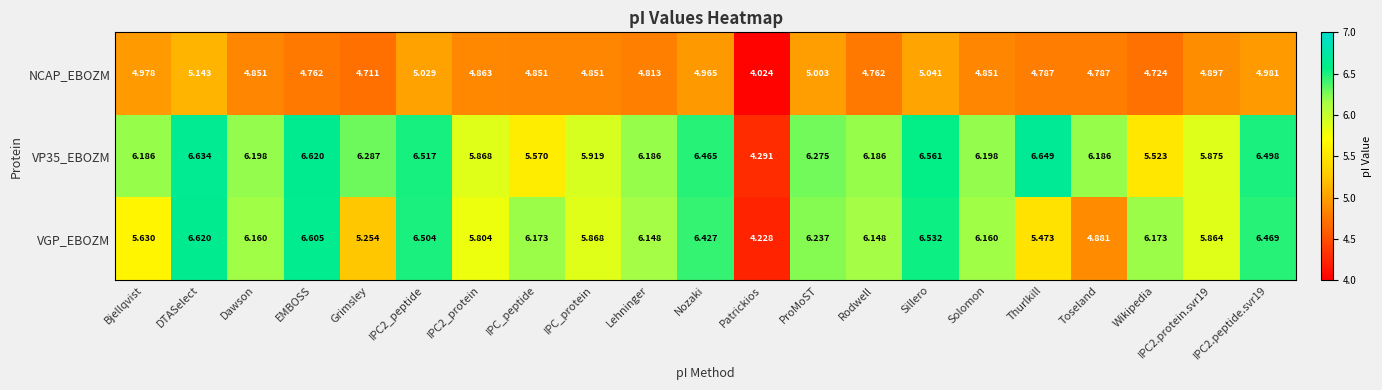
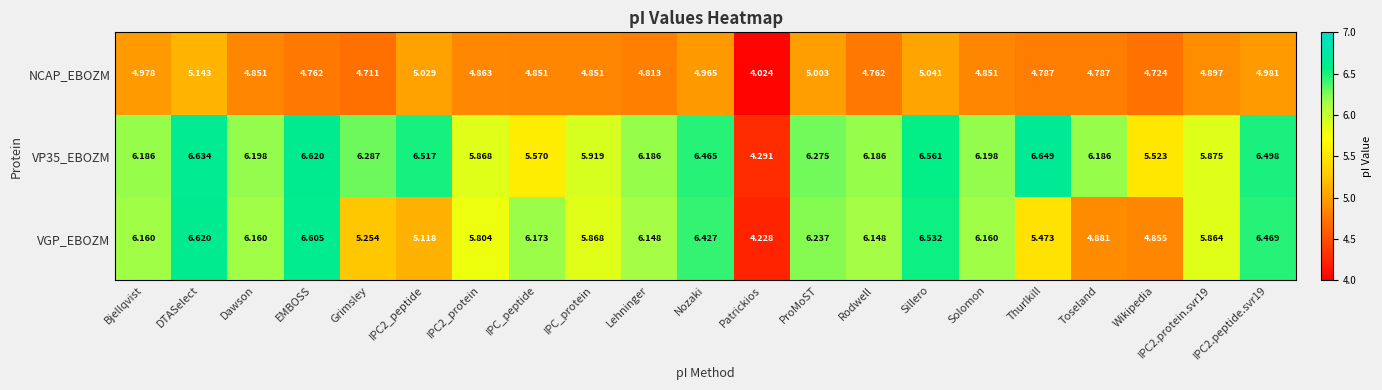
  {
    "NCAP_EBOZM": {
      "Bjellqvist": 4.978,
      "DTASelect": 5.143,
      "Dawson": 4.851,
      "EMBOSS": 4.762,
      "Grimsley": 4.711,
      "IPC2_peptide": 5.029,
      "IPC2_protein": 4.863,
      "IPC_peptide": 4.851,
      "IPC_protein": 4.851,
      "Lehninger": 4.813,
      "Nozaki": 4.965,
      "Patrickios": 4.024,
      "ProMoST": 5.003,
      "Rodwell": 4.762,
      "Sillero": 5.041,
      "Solomon": 4.851,
      "Thurlkill": 4.787,
      "Toseland": 4.787,
      "Wikipedia": 4.724,
      "IPC2.protein.svr19": 4.897,
      "IPC2.peptide.svr19": 4.981
    },
    "VP35_EBOZM": {
      "Bjellqvist": 6.186,
      "DTASelect": 6.634,
      "Dawson": 6.198,
      "EMBOSS": 6.620,
      "Grimsley": 6.287,
      "IPC2_peptide": 6.517,
      "IPC2_protein": 5.868,
      "IPC_peptide": 5.570,
      "IPC_protein": 5.919,
      "Lehninger": 6.186,
      "Nozaki": 6.465,
      "Patrickios": 4.291,
      "ProMoST": 6.275,
      "Rodwell": 6.186,
      "Sillero": 6.561,
      "Solomon": 6.198,
      "Thurlkill": 6.649,
      "Toseland": 6.186,
      "Wikipedia": 5.523,
      "IPC2.protein.svr19": 5.875,
      "IPC2.peptide.svr19": 6.498
    },
    "VGP_EBOZM": {
-     "Bjellqvist": 5.630,
+     "Bjellqvist": 6.160,
      "DTASelect": 6.620,
      "Dawson": 6.160,
      "EMBOSS": 6.605,
      "Grimsley": 5.254,
-     "IPC2_peptide": 6.504,
+     "IPC2_peptide": 5.118,
      "IPC2_protein": 5.804,
      "IPC_peptide": 6.173,
      "IPC_protein": 5.868,
      "Lehninger": 6.148,
      "Nozaki": 6.427,
      "Patrickios": 4.228,
      "ProMoST": 6.237,
      "Rodwell": 6.148,
      "Sillero": 6.532,
      "Solomon": 6.160,
      "Thurlkill": 5.473,
      "Toseland": 4.881,
-     "Wikipedia": 6.173,
+     "Wikipedia": 4.855,
      "IPC2.protein.svr19": 5.864,
      "IPC2.peptide.svr19": 6.469
    }
  }
